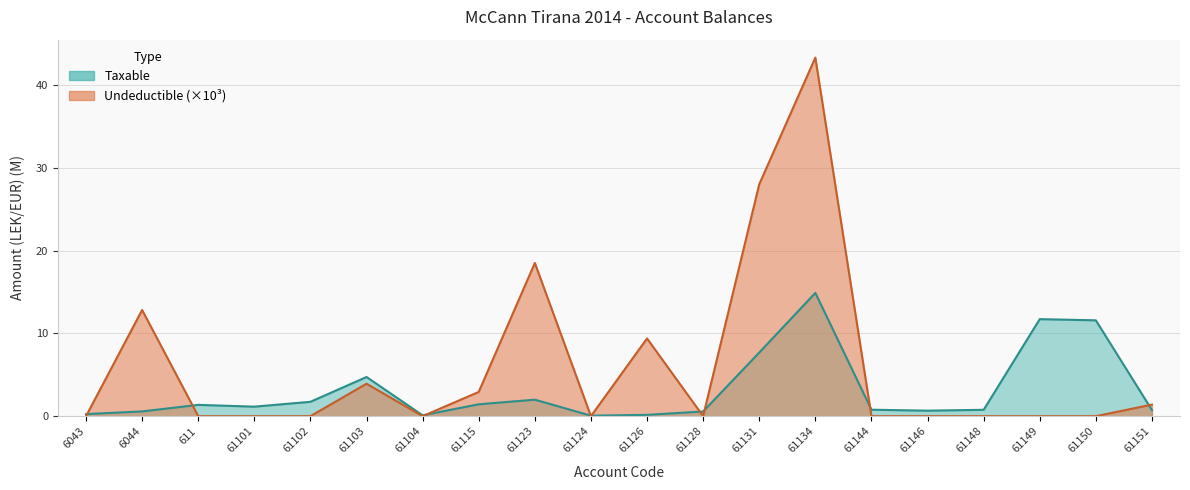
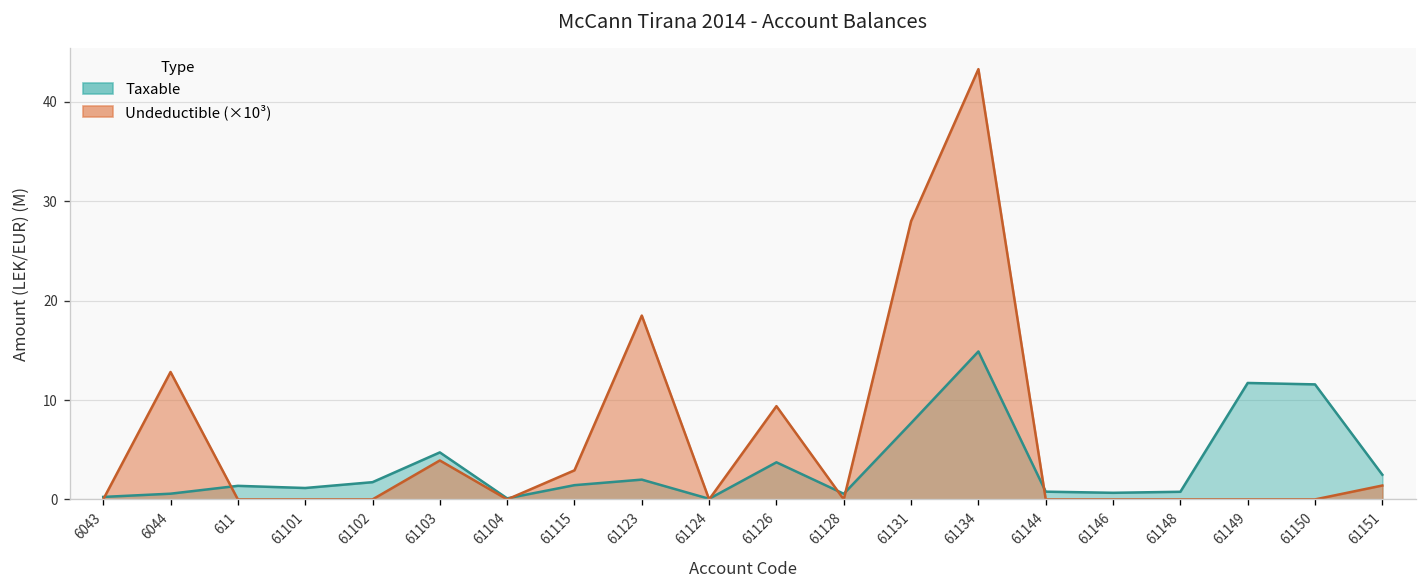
  {
    "Taxable": {
      "6044": 1,
      "611": 1,
      "61101": 1,
      "61102": 2,
      "61103": 5,
      "61115": 1,
      "61123": 2,
-     "61126": 0,
+     "61126": 4,
      "61128": 1,
      "61131": 8,
      "61134": 15,
      "61144": 1,
      "61146": 1,
      "61148": 1,
      "61149": 12,
      "61150": 12,
-     "61151": 1
+     "61151": 2
    },
    "Undeductible (×10³)": {
      "6044": 13,
      "611": 0,
      "61101": 0,
      "61102": 0,
      "61103": 4,
      "61115": 3,
      "61123": 19,
      "61126": 9,
      "61128": 0,
      "61131": 28,
      "61134": 43,
      "61144": 0,
      "61146": 0,
      "61148": 0,
      "61149": 0,
      "61150": 0,
      "61151": 1
    }
  }
